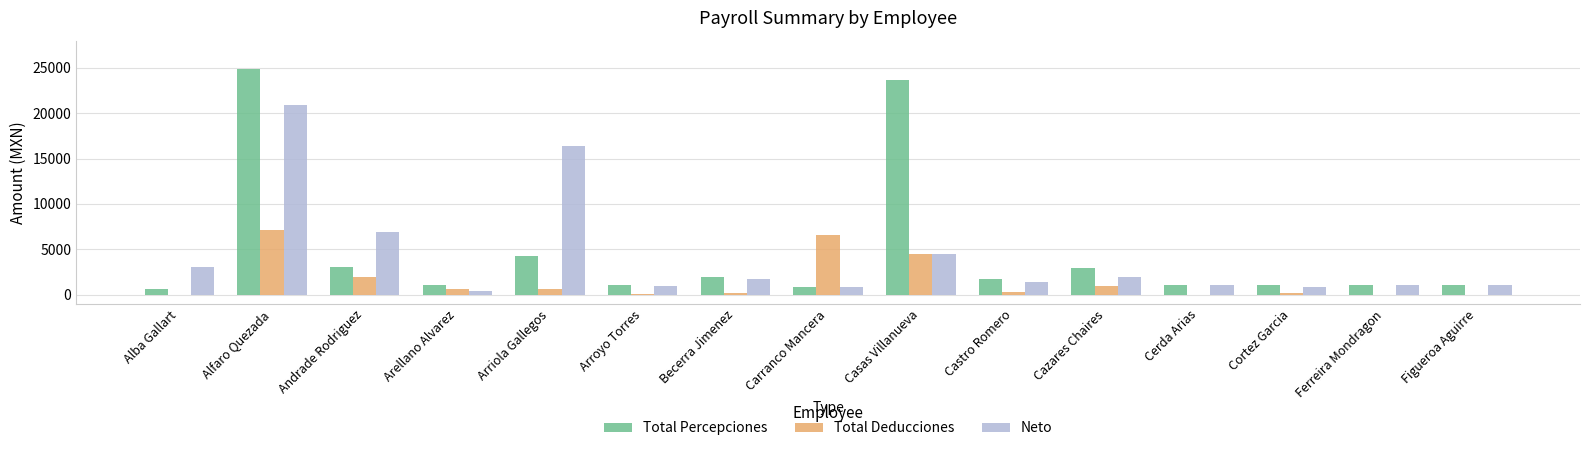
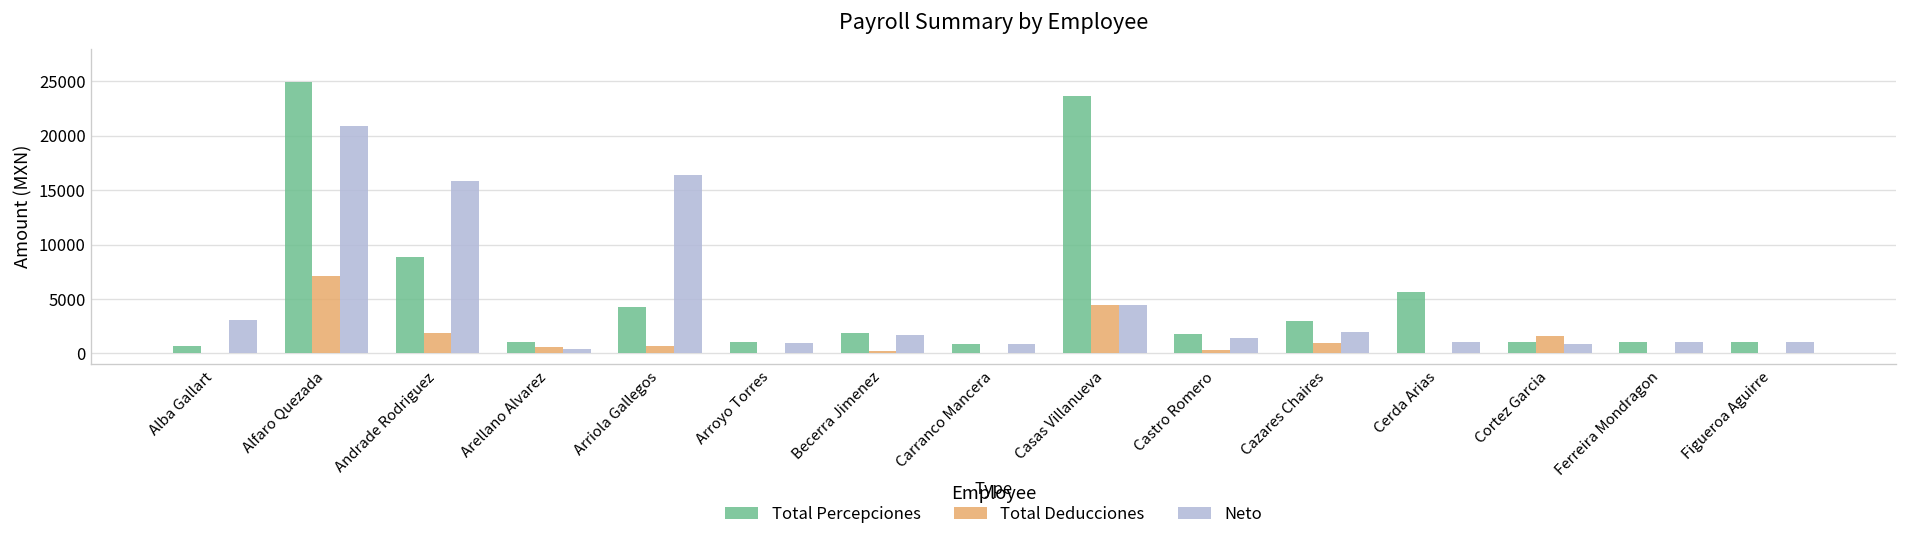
  {
    "Total Percepciones": {
      "Alba Gallart": 1000,
      "Alfaro Quezada": 25000,
-     "Andrade Rodriguez": 3000,
+     "Andrade Rodriguez": 9000,
      "Arellano Alvarez": 1000,
      "Arriola Gallegos": 4000,
      "Arroyo Torres": 1000,
      "Becerra Jimenez": 2000,
      "Carranco Mancera": 1000,
      "Casas Villanueva": 24000,
      "Castro Romero": 2000,
      "Cazares Chaires": 3000,
-     "Cerda Arias": 1000,
+     "Cerda Arias": 6000,
      "Cortez Garcia": 1000,
      "Ferreira Mondragon": 1000,
      "Figueroa Aguirre": 1000
    },
    "Total Deducciones": {
      "Alfaro Quezada": 7000,
      "Andrade Rodriguez": 2000,
      "Arellano Alvarez": 1000,
      "Arriola Gallegos": 1000,
-     "Carranco Mancera": 7000,
+     "Carranco Mancera": 0,
      "Casas Villanueva": 4000,
      "Castro Romero": 0,
      "Cazares Chaires": 1000,
-     "Cortez Garcia": 0
+     "Cortez Garcia": 2000
    },
    "Neto": {
      "Alba Gallart": 3000,
      "Alfaro Quezada": 21000,
-     "Andrade Rodriguez": 7000,
+     "Andrade Rodriguez": 16000,
      "Arellano Alvarez": 0,
      "Arriola Gallegos": 16000,
      "Arroyo Torres": 1000,
      "Becerra Jimenez": 2000,
      "Carranco Mancera": 1000,
      "Casas Villanueva": 4000,
      "Castro Romero": 1000,
      "Cazares Chaires": 2000,
      "Cerda Arias": 1000,
      "Cortez Garcia": 1000,
      "Ferreira Mondragon": 1000,
      "Figueroa Aguirre": 1000
    }
  }
